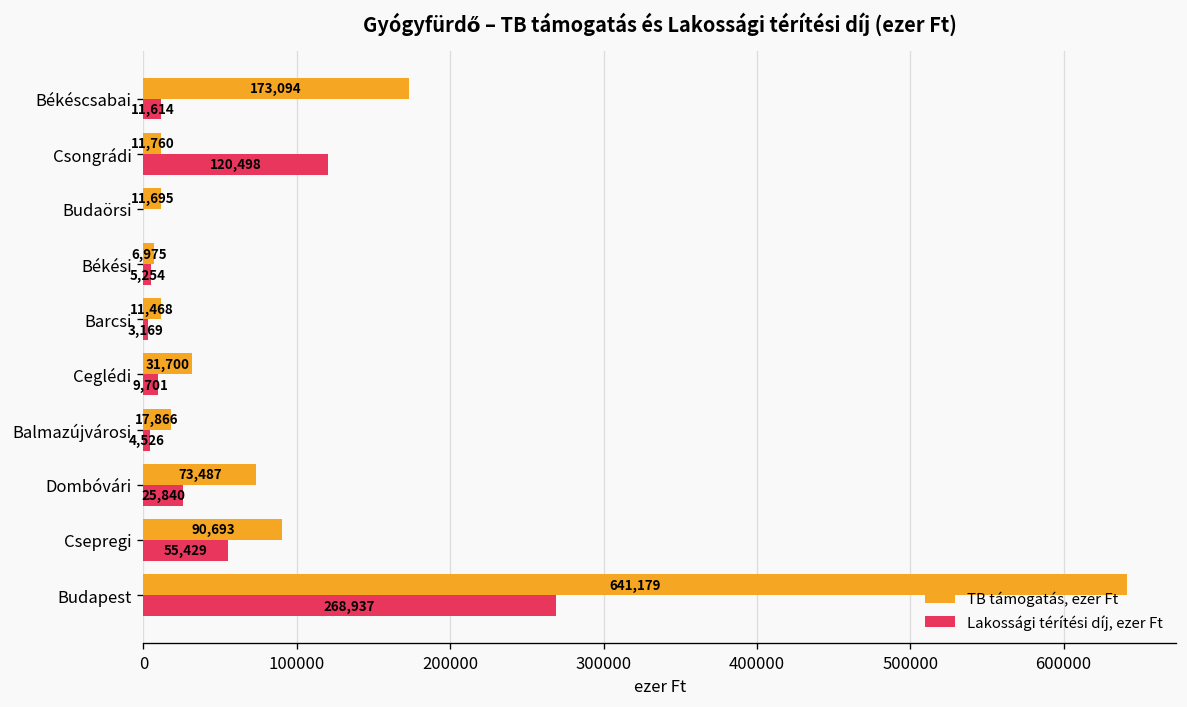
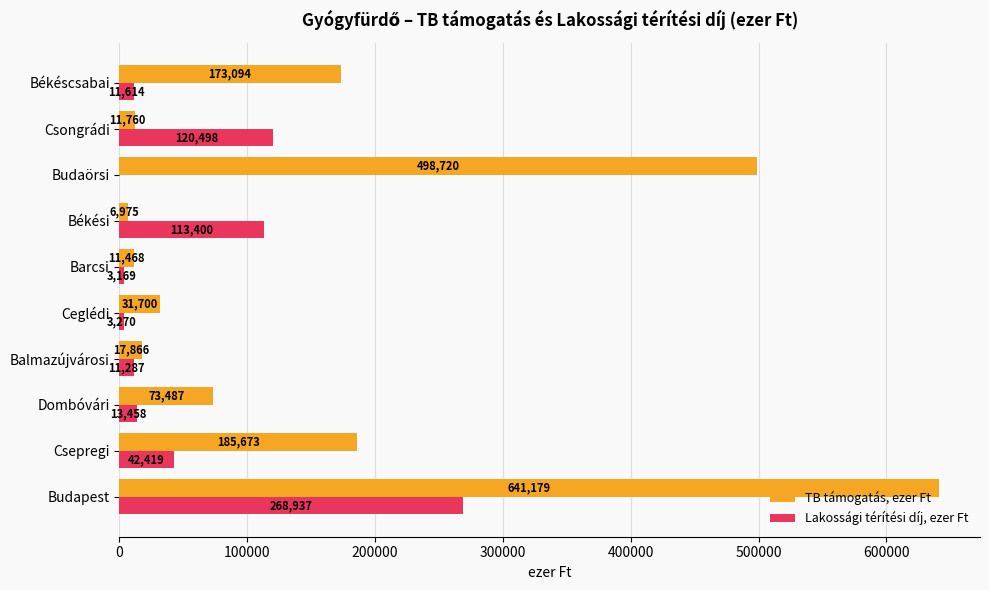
  {
    "TB támogatás, ezer Ft": {
      "Békéscsabai": "173,094",
      "Csongrádi": "11,760",
-     "Budaörsi": "11,695",
+     "Budaörsi": "498,720",
      "Békési": "6,975",
      "Barcsi": "11,468",
      "Ceglédi": "31,700",
      "Balmazújvárosi": "17,866",
      "Dombóvári": "73,487",
-     "Csepregi": "90,693",
+     "Csepregi": "185,673",
      "Budapest": "641,179"
    },
    "Lakossági térítési díj, ezer Ft": {
      "Békéscsabai": "11,614",
      "Csongrádi": "120,498",
-     "Békési": "5,254",
+     "Békési": "113,400",
      "Barcsi": "3,169",
-     "Ceglédi": "9,701",
-     "Balmazújvárosi": "4,526",
-     "Dombóvári": "25,840",
-     "Csepregi": "55,429",
+     "Ceglédi": "3,270",
+     "Balmazújvárosi": "11,287",
+     "Dombóvári": "13,458",
+     "Csepregi": "42,419",
      "Budapest": "268,937"
    }
  }
